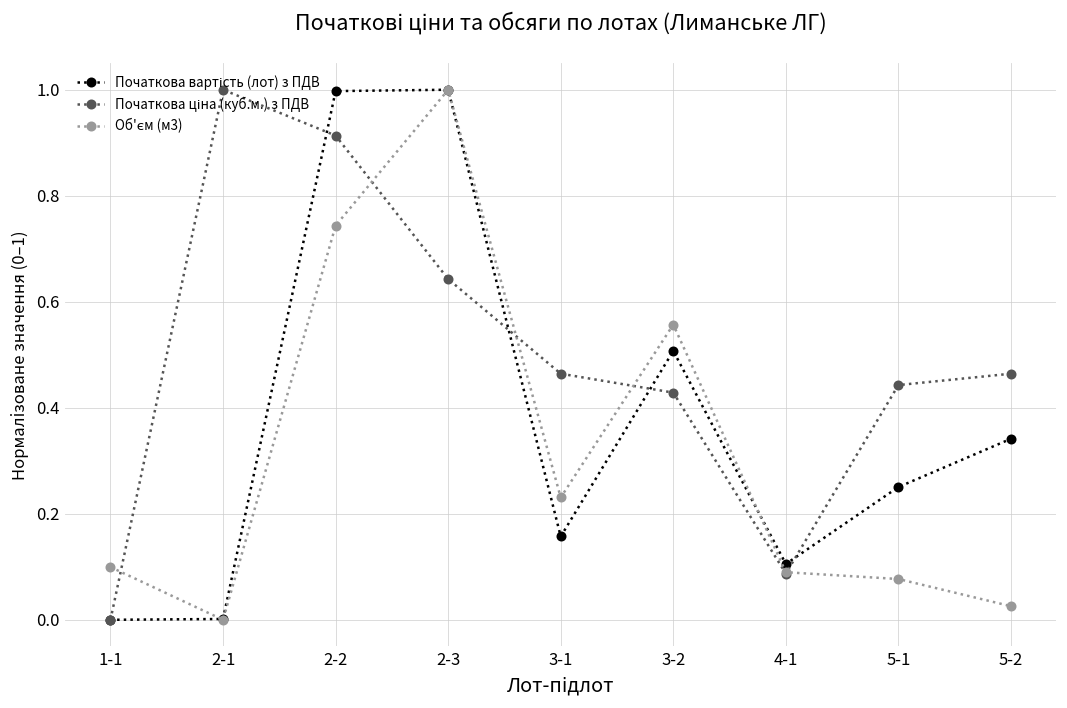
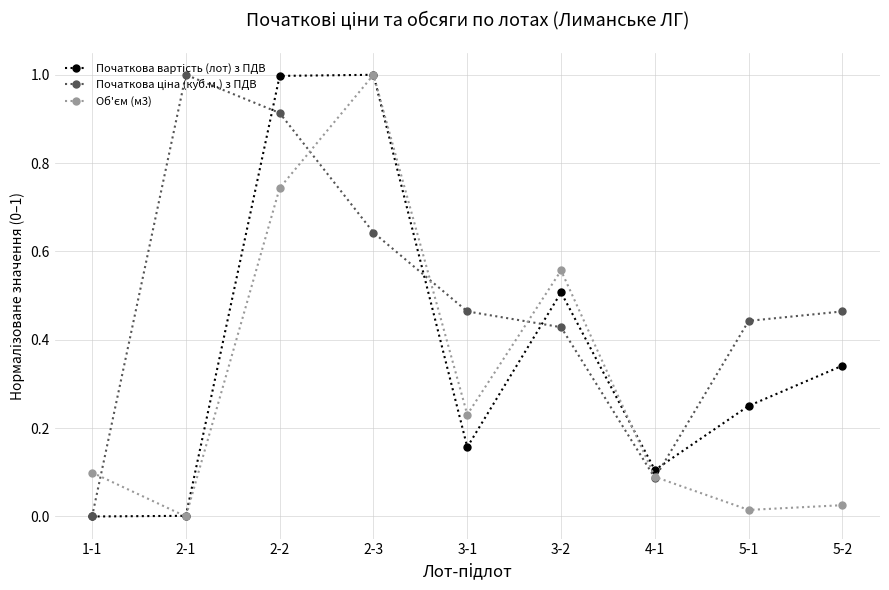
  {
    "Початкова вартість (лот) з ПДВ": {
      "2-2": 1.00,
      "3-1": 0.16,
      "3-2": 0.51,
      "4-1": 0.11,
      "5-1": 0.25,
      "5-2": 0.34
    },
    "Початкова ціна (куб.м.) з ПДВ": {
      "2-1": 1.00,
      "2-2": 0.91,
      "2-3": 0.64,
      "3-1": 0.46,
      "3-2": 0.43,
      "5-1": 0.44,
      "5-2": 0.46
    },
    "Об'єм (м3)": {
      "1-1": 0.10,
      "2-2": 0.74,
      "3-1": 0.23,
      "3-2": 0.56,
-     "5-1": 0.08,
+     "5-1": 0.01,
      "5-2": 0.03
    }
  }
